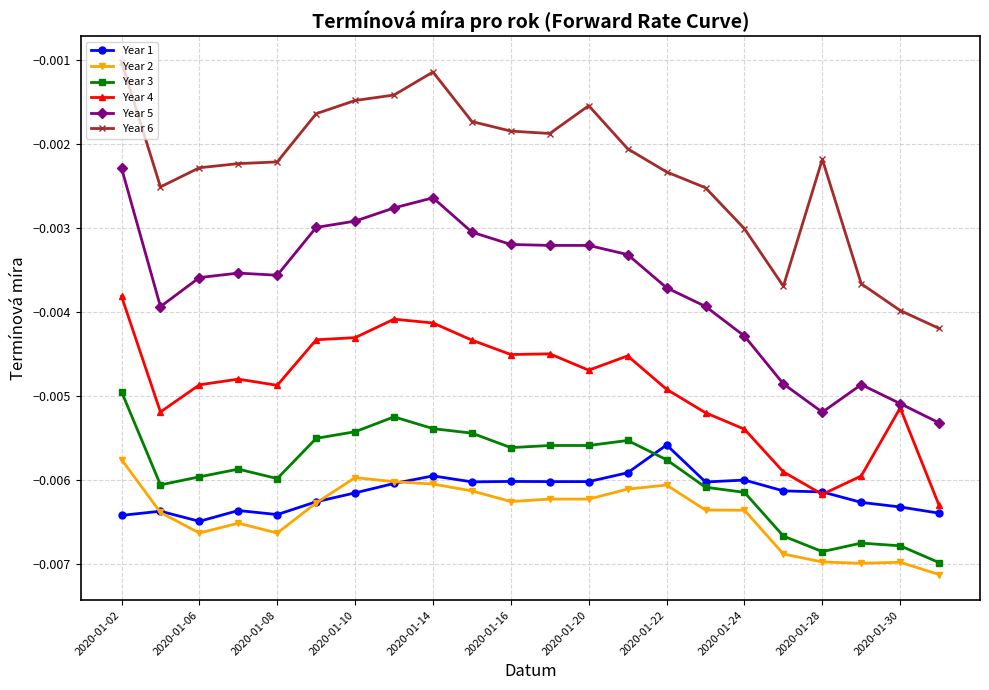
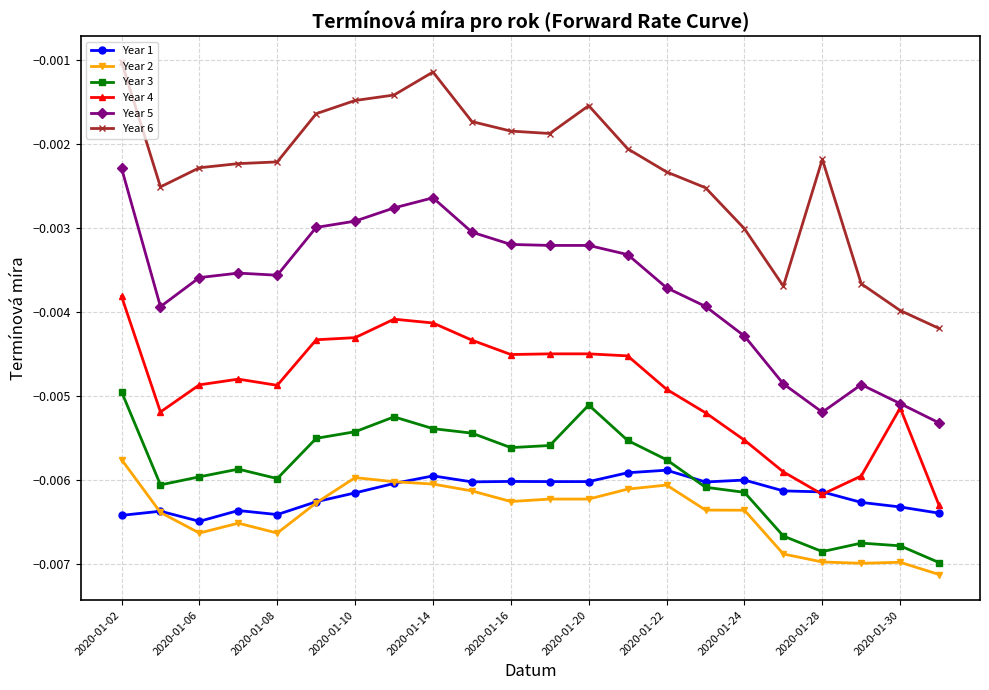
  {
    "Year 1": {
      "2020-01-02": -0.0064,
      "2020-01-06": -0.0065,
      "2020-01-08": -0.0064,
      "2020-01-10": -0.0062,
      "2020-01-14": -0.0060,
      "2020-01-16": -0.0060,
      "2020-01-20": -0.0060,
-     "2020-01-22": -0.0056,
+     "2020-01-22": -0.0059,
      "2020-01-24": -0.0060,
      "2020-01-30": -0.0063
    },
    "Year 2": {
      "2020-01-02": -0.0058,
      "2020-01-06": -0.0066,
      "2020-01-08": -0.0066,
      "2020-01-10": -0.0060,
      "2020-01-14": -0.0060,
      "2020-01-16": -0.0063,
      "2020-01-20": -0.0062,
      "2020-01-22": -0.0061,
      "2020-01-24": -0.0064,
      "2020-01-28": -0.0070,
      "2020-01-30": -0.0070
    },
    "Year 3": {
      "2020-01-02": -0.0049,
      "2020-01-06": -0.0060,
      "2020-01-08": -0.0060,
      "2020-01-10": -0.0054,
      "2020-01-14": -0.0054,
      "2020-01-16": -0.0056,
-     "2020-01-20": -0.0056,
+     "2020-01-20": -0.0051,
      "2020-01-22": -0.0058,
      "2020-01-24": -0.0061,
      "2020-01-28": -0.0069,
      "2020-01-30": -0.0068
    },
    "Year 4": {
      "2020-01-02": -0.0038,
      "2020-01-06": -0.0049,
      "2020-01-08": -0.0049,
      "2020-01-10": -0.0043,
      "2020-01-14": -0.0041,
      "2020-01-16": -0.0045,
-     "2020-01-20": -0.0047,
+     "2020-01-20": -0.0045,
      "2020-01-22": -0.0049,
-     "2020-01-24": -0.0054,
+     "2020-01-24": -0.0055,
      "2020-01-30": -0.0051
    },
    "Year 5": {
      "2020-01-02": -0.0023,
      "2020-01-06": -0.0036,
      "2020-01-08": -0.0036,
      "2020-01-10": -0.0029,
      "2020-01-14": -0.0026,
      "2020-01-16": -0.0032,
      "2020-01-20": -0.0032,
      "2020-01-22": -0.0037,
      "2020-01-24": -0.0043,
      "2020-01-28": -0.0052,
      "2020-01-30": -0.0051
    },
    "Year 6": {
      "2020-01-06": -0.0023,
      "2020-01-08": -0.0022,
      "2020-01-10": -0.0015,
      "2020-01-14": -0.0011,
      "2020-01-16": -0.0018,
      "2020-01-20": -0.0015,
      "2020-01-22": -0.0023,
      "2020-01-24": -0.0030,
      "2020-01-28": -0.0022,
      "2020-01-30": -0.0040
    }
  }
